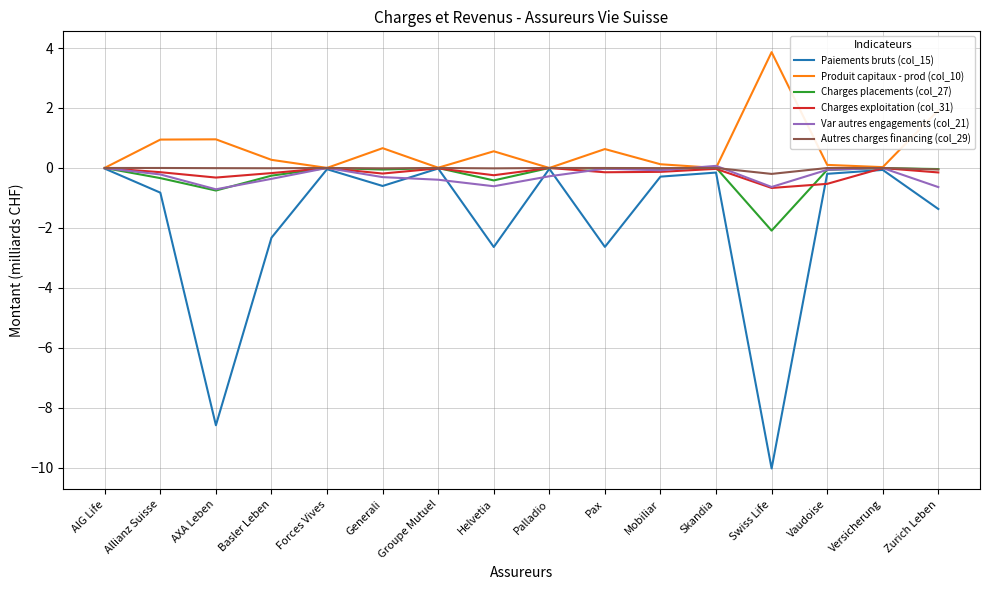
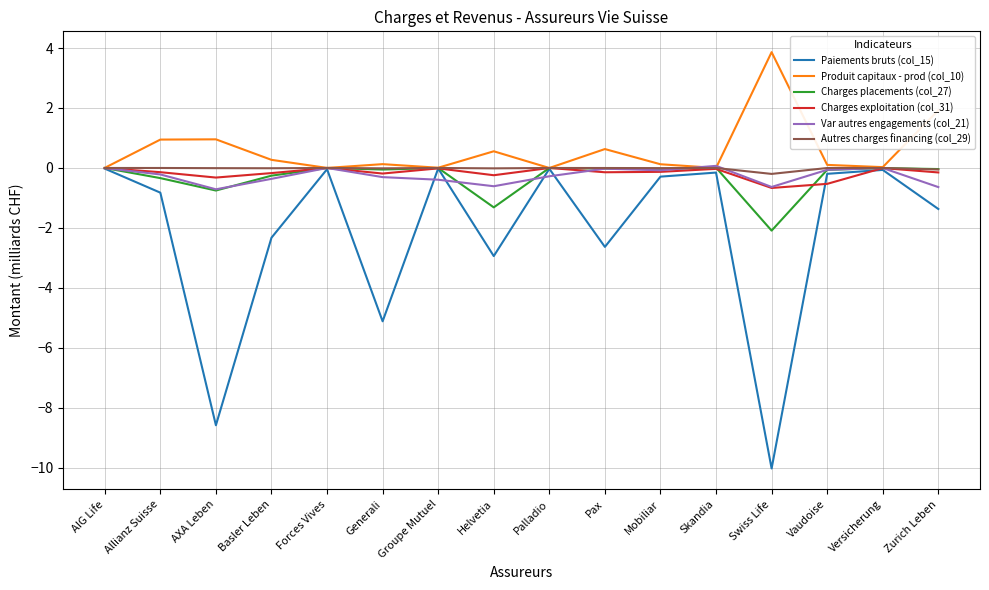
  {
    "Paiements bruts (col_15)": {
      "Allianz Suisse": -0.8,
      "AXA Leben": -8.6,
      "Basler Leben": -2.3,
-     "Generali": -0.6,
-     "Helvetia": -2.6,
+     "Generali": -5.1,
+     "Helvetia": -2.9,
      "Pax": -2.6,
      "Mobiliar": -0.3,
      "Skandia": -0.2,
      "Swiss Life": -10.0,
      "Vaudoise": -0.2,
      "Zurich Leben": -1.4
    },
    "Produit capitaux - prod (col_10)": {
      "Allianz Suisse": 0.9,
      "AXA Leben": 1.0,
      "Basler Leben": 0.3,
-     "Generali": 0.7,
+     "Generali": 0.1,
      "Helvetia": 0.6,
      "Pax": 0.6,
      "Mobiliar": 0.1,
      "Swiss Life": 3.9,
      "Vaudoise": 0.1
    },
    "Charges placements (col_27)": {
      "Allianz Suisse": -0.3,
      "Basler Leben": -0.3,
-     "Helvetia": -0.4,
+     "Helvetia": -1.3,
      "Swiss Life": -2.1
    },
    "Charges exploitation (col_31)": {
      "AXA Leben": -0.3,
      "Basler Leben": -0.2,
      "Generali": -0.2,
      "Helvetia": -0.2,
      "Pax": -0.1,
      "Vaudoise": -0.5,
      "Zurich Leben": -0.1
    },
    "Var autres engagements (col_21)": {
      "Basler Leben": -0.4,
      "Generali": -0.3,
      "Groupe Mutuel": -0.4,
      "Helvetia": -0.6,
      "Palladio": -0.3,
      "Zurich Leben": -0.6
    },
    "Autres charges financing (col_29)": {
      "Allianz Suisse": 0.0,
      "AXA Leben": 0.0,
      "Basler Leben": 0.0,
      "Helvetia": 0.0,
      "Swiss Life": -0.2
    }
  }
